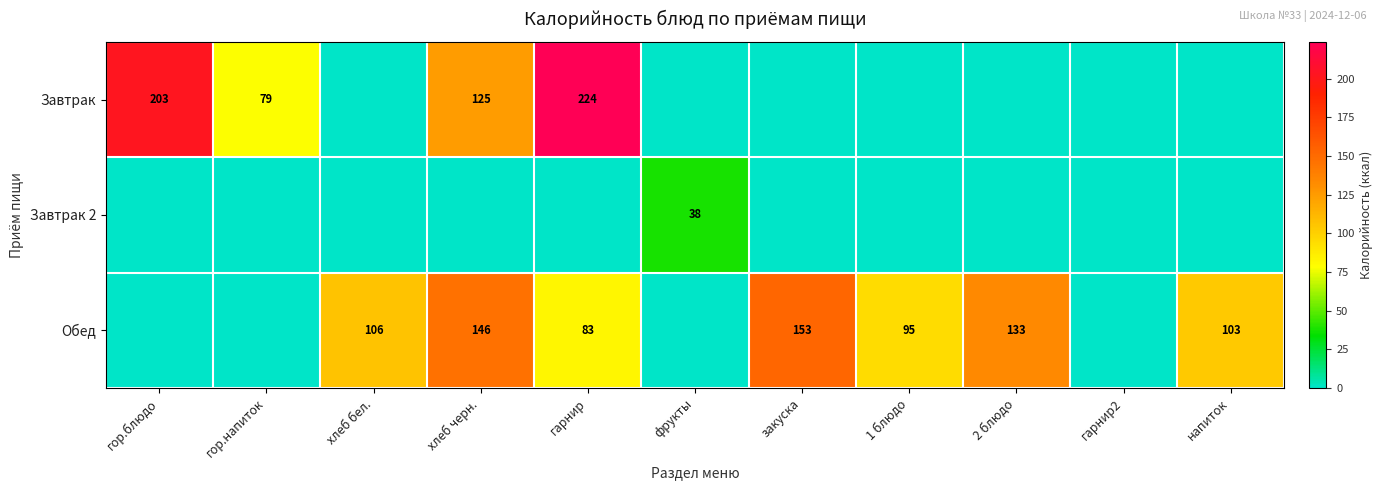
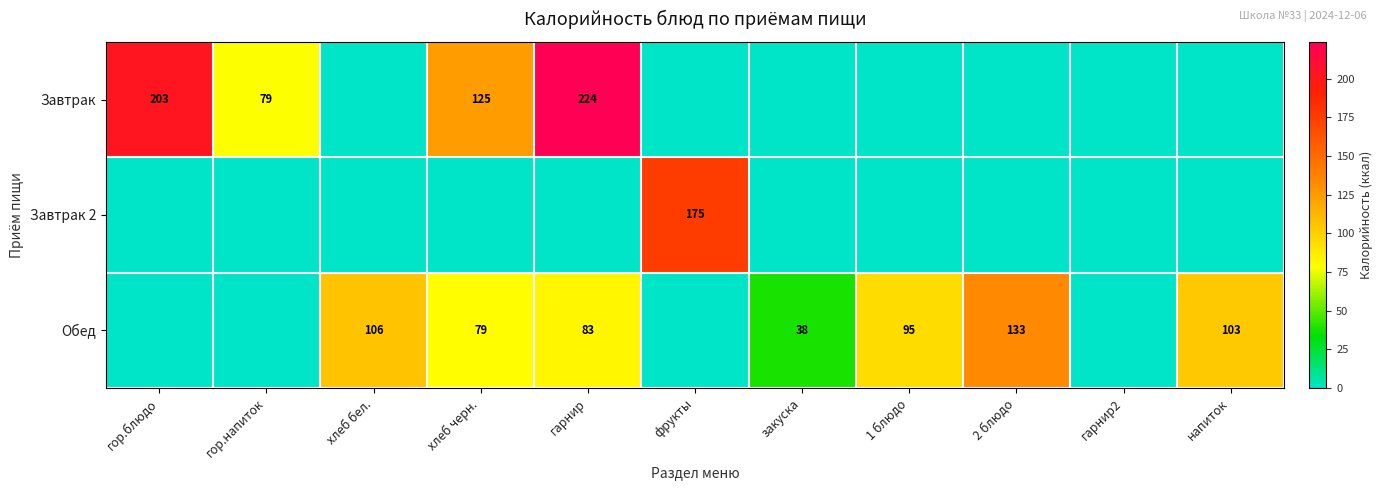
  {
    "Завтрак": {
      "гор.блюдо": 203,
      "гор.напиток": 79,
      "хлеб черн.": 125,
      "гарнир": 224
    },
    "Завтрак 2": {
-     "фрукты": 38
+     "фрукты": 175
    },
    "Обед": {
      "хлеб бел.": 106,
-     "хлеб черн.": 146,
+     "хлеб черн.": 79,
      "гарнир": 83,
-     "закуска": 153,
+     "закуска": 38,
      "1 блюдо": 95,
      "2 блюдо": 133,
      "напиток": 103
    }
  }
